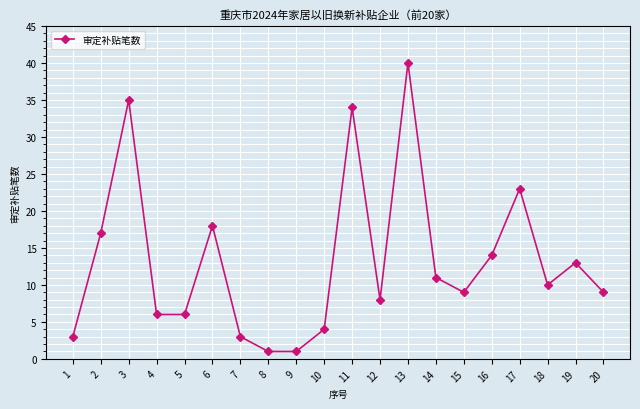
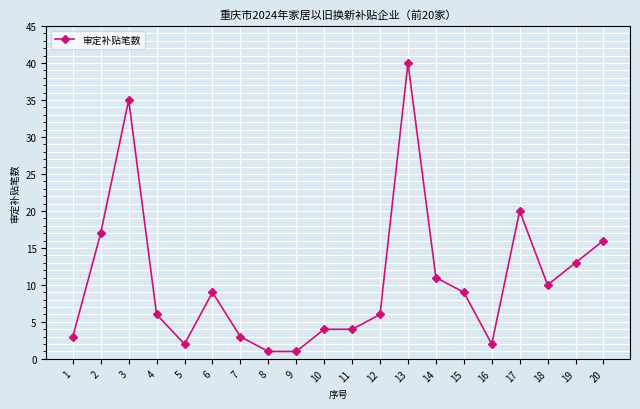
  {
    "1": 3,
    "2": 17,
    "3": 35,
    "4": 6,
-   "5": 6,
-   "6": 18,
+   "5": 2,
+   "6": 9,
    "7": 3,
    "8": 1,
    "9": 1,
    "10": 4,
-   "11": 34,
-   "12": 8,
+   "11": 4,
+   "12": 6,
    "13": 40,
    "14": 11,
    "15": 9,
-   "16": 14,
-   "17": 23,
+   "16": 2,
+   "17": 20,
    "18": 10,
    "19": 13,
-   "20": 9
+   "20": 16
  }
